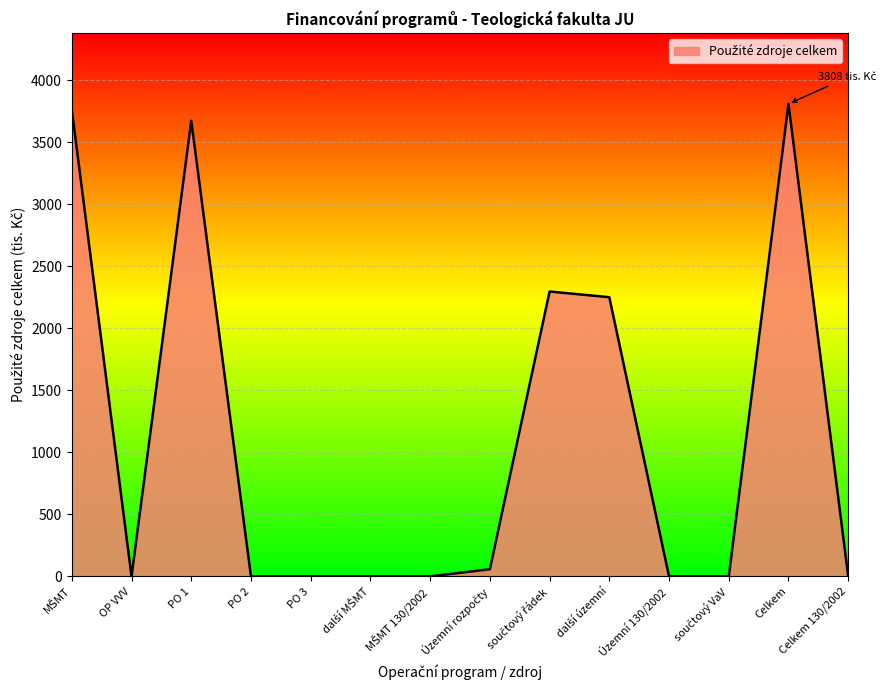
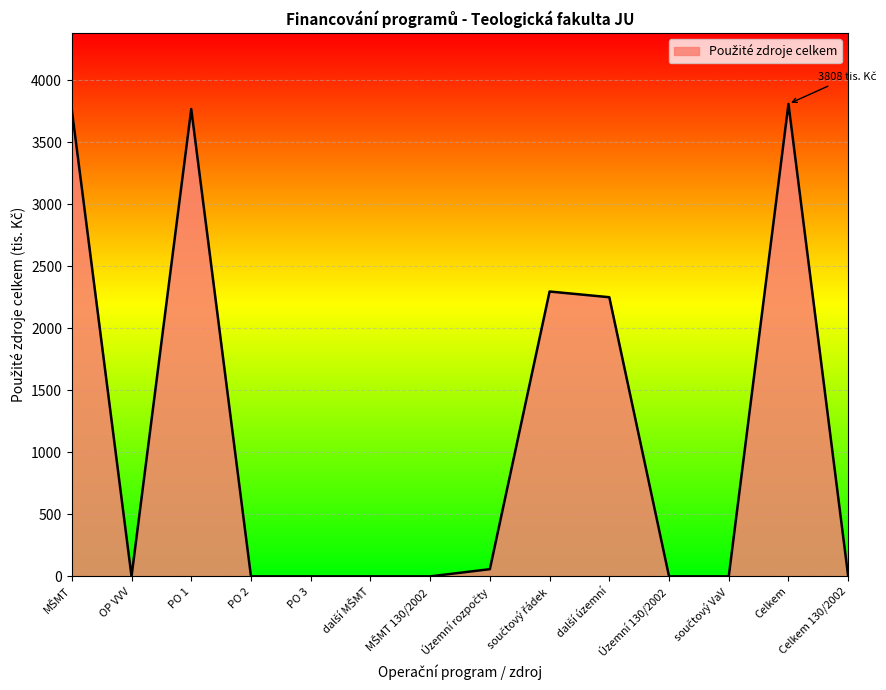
  {
    "MŠMT": 3760,
    "OP VVV": 0,
-   "PO 1": 3670,
+   "PO 1": 3770,
    "PO 2": 0,
    "PO 3": 0,
    "další MŠMT": 0,
    "MŠMT 130/2002": 0,
    "Územní rozpočty": 60,
    "součtový řádek": 2300,
    "další územní": 2250,
    "Územní 130/2002": 0,
    "součtový VaV": 0,
    "Celkem 130/2002": 0
  }
